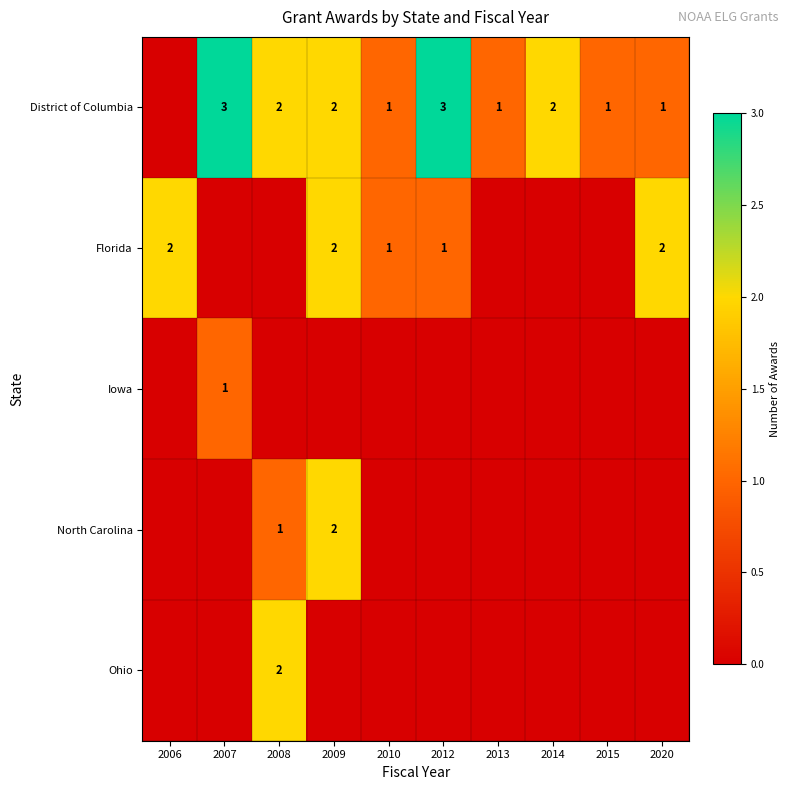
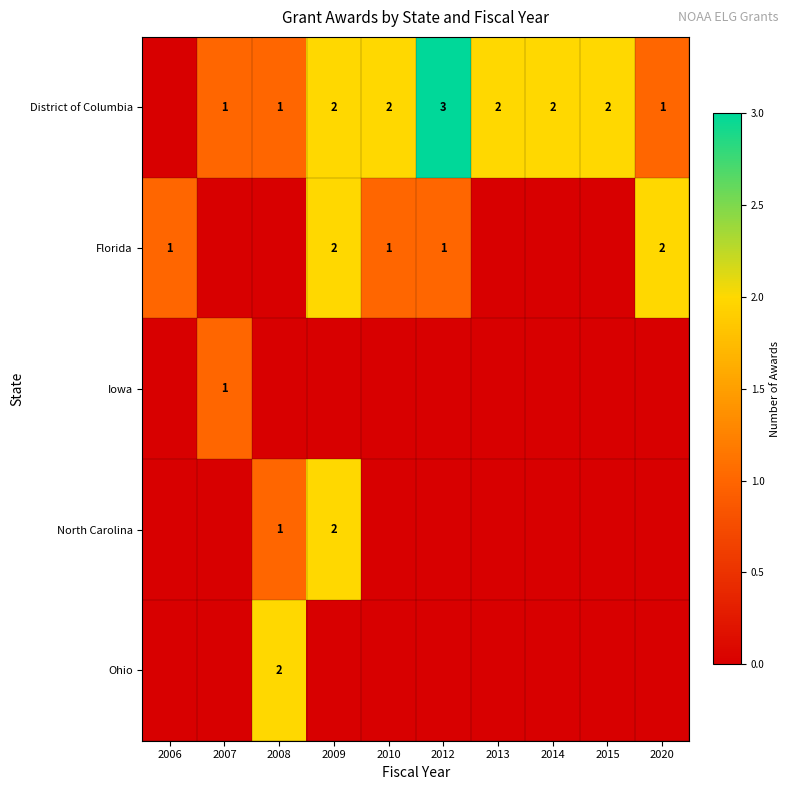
  {
    "District of Columbia": {
-     "2007": 3,
-     "2008": 2,
+     "2007": 1,
+     "2008": 1,
      "2009": 2,
-     "2010": 1,
+     "2010": 2,
      "2012": 3,
-     "2013": 1,
+     "2013": 2,
      "2014": 2,
-     "2015": 1,
+     "2015": 2,
      "2020": 1
    },
    "Florida": {
-     "2006": 2,
+     "2006": 1,
      "2009": 2,
      "2010": 1,
      "2012": 1,
      "2020": 2
    },
    "Iowa": {
      "2007": 1
    },
    "North Carolina": {
      "2008": 1,
      "2009": 2
    },
    "Ohio": {
      "2008": 2
    }
  }
